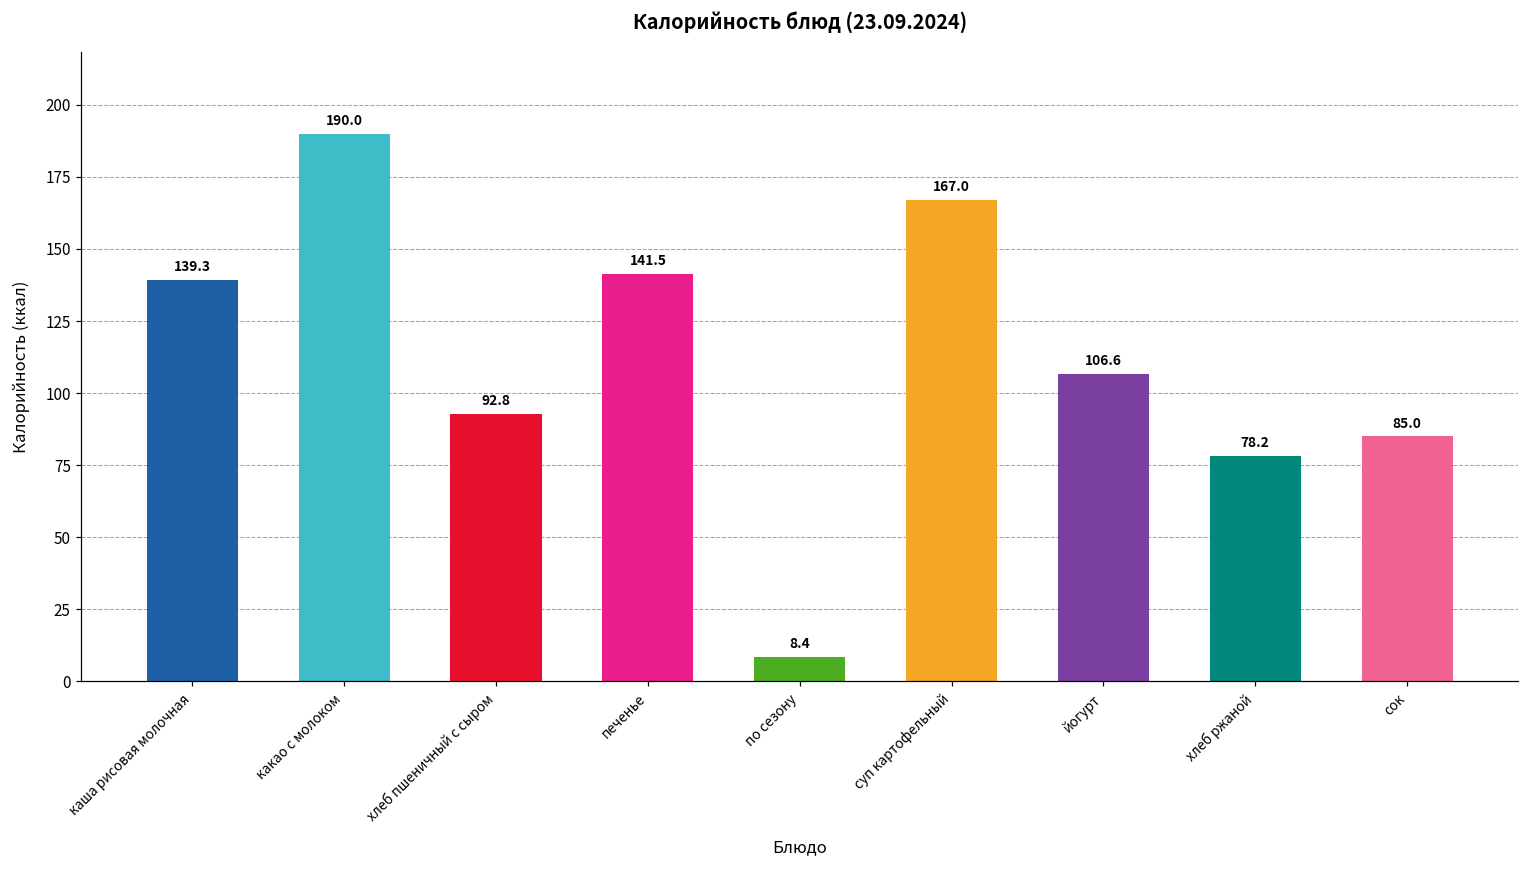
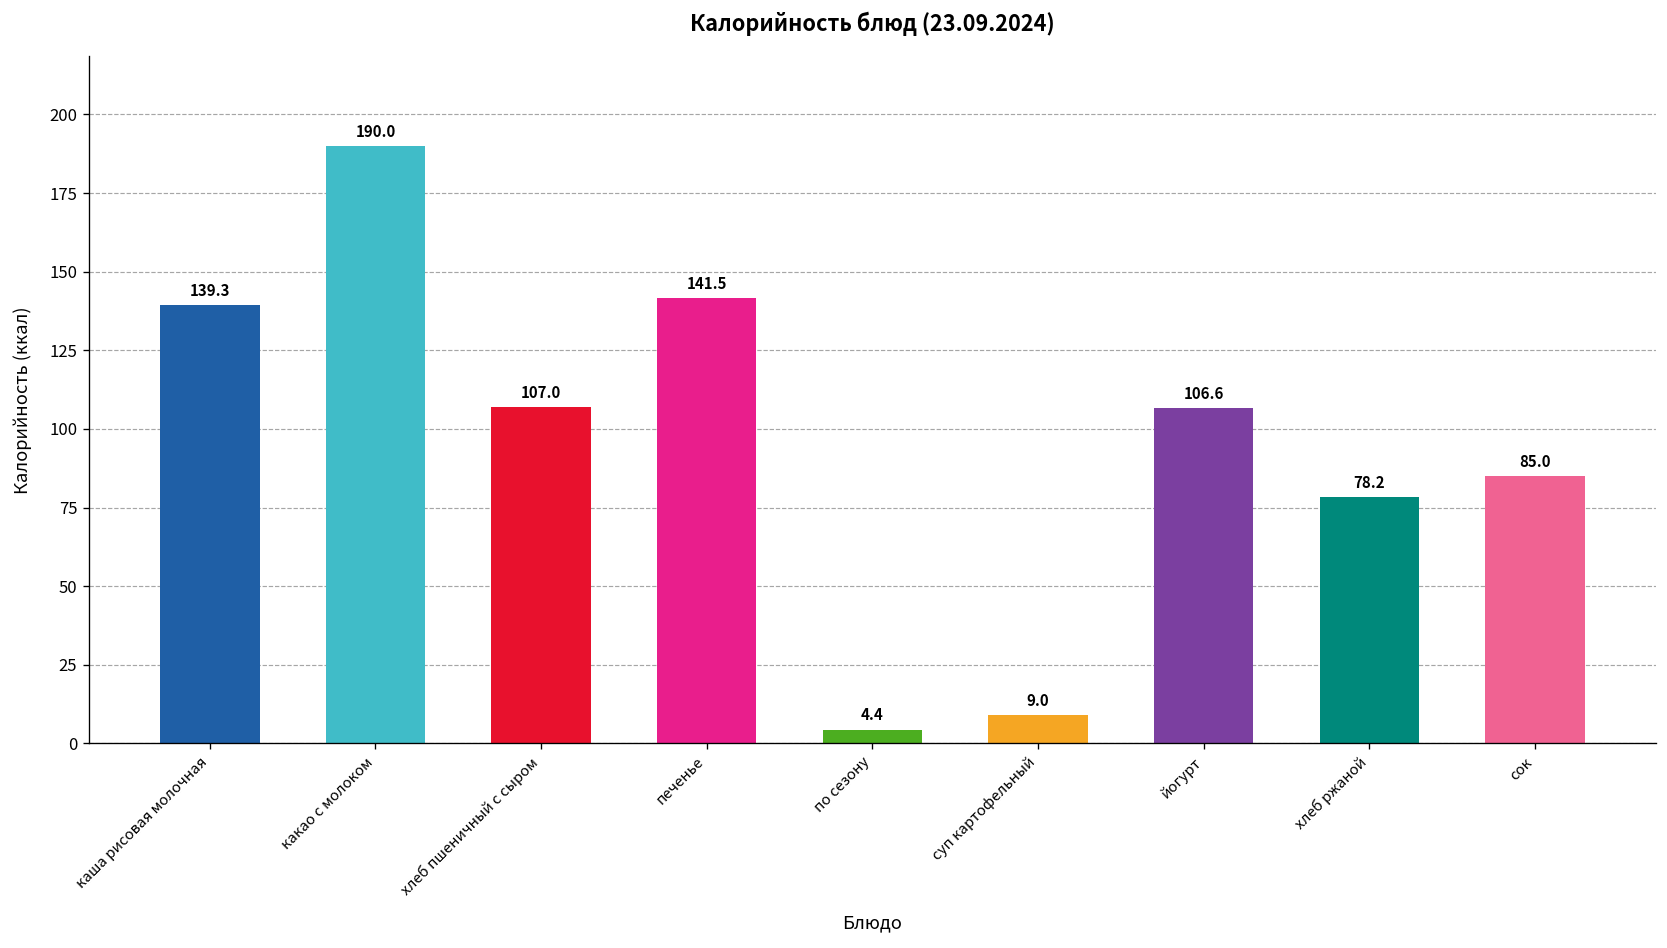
  {
    "каша рисовая молочная": 139.3,
    "какао с молоком": 190.0,
-   "хлеб пшеничный с сыром": 92.8,
+   "хлеб пшеничный с сыром": 107.0,
    "печенье": 141.5,
-   "по сезону": 8.4,
-   "суп картофельный": 167.0,
+   "по сезону": 4.4,
+   "суп картофельный": 9.0,
    "йогурт": 106.6,
    "хлеб ржаной": 78.2,
    "сок": 85.0
  }
